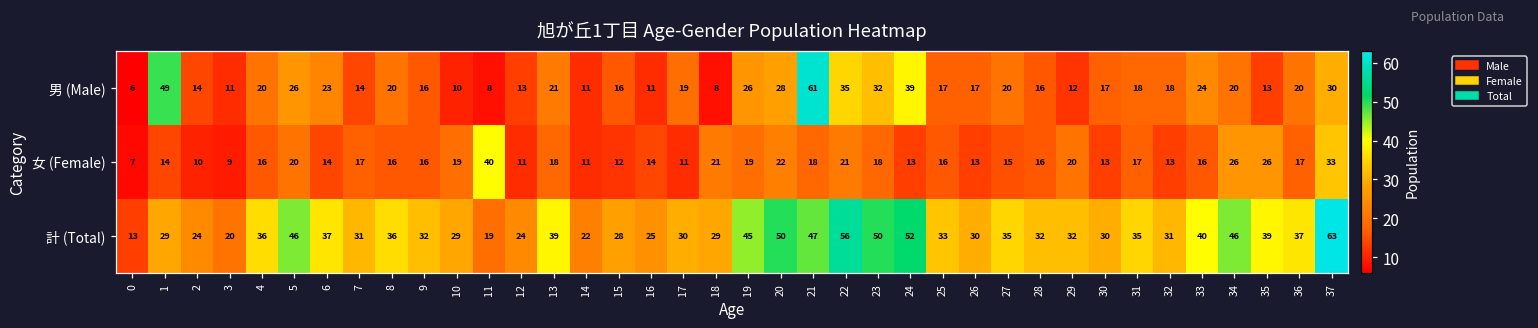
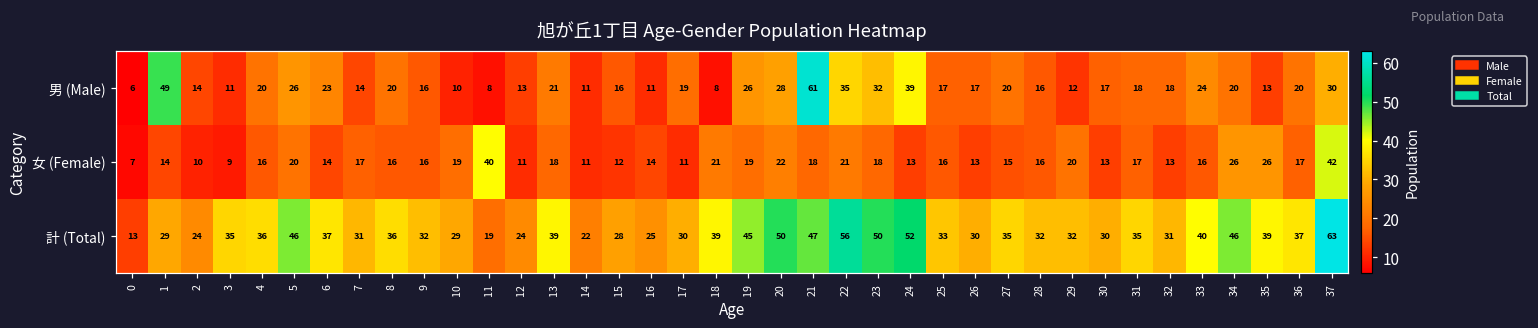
  {
    "男 (Male)": {
      "0": 6,
      "1": 49,
      "2": 14,
      "3": 11,
      "4": 20,
      "5": 26,
      "6": 23,
      "7": 14,
      "8": 20,
      "9": 16,
      "10": 10,
      "11": 8,
      "12": 13,
      "13": 21,
      "14": 11,
      "15": 16,
      "16": 11,
      "17": 19,
      "18": 8,
      "19": 26,
      "20": 28,
      "21": 61,
      "22": 35,
      "23": 32,
      "24": 39,
      "25": 17,
      "26": 17,
      "27": 20,
      "28": 16,
      "29": 12,
      "30": 17,
      "31": 18,
      "32": 18,
      "33": 24,
      "34": 20,
      "35": 13,
      "36": 20,
      "37": 30
    },
    "女 (Female)": {
      "0": 7,
      "1": 14,
      "2": 10,
      "3": 9,
      "4": 16,
      "5": 20,
      "6": 14,
      "7": 17,
      "8": 16,
      "9": 16,
      "10": 19,
      "11": 40,
      "12": 11,
      "13": 18,
      "14": 11,
      "15": 12,
      "16": 14,
      "17": 11,
      "18": 21,
      "19": 19,
      "20": 22,
      "21": 18,
      "22": 21,
      "23": 18,
      "24": 13,
      "25": 16,
      "26": 13,
      "27": 15,
      "28": 16,
      "29": 20,
      "30": 13,
      "31": 17,
      "32": 13,
      "33": 16,
      "34": 26,
      "35": 26,
      "36": 17,
-     "37": 33
+     "37": 42
    },
    "計 (Total)": {
      "0": 13,
      "1": 29,
      "2": 24,
-     "3": 20,
+     "3": 35,
      "4": 36,
      "5": 46,
      "6": 37,
      "7": 31,
      "8": 36,
      "9": 32,
      "10": 29,
      "11": 19,
      "12": 24,
      "13": 39,
      "14": 22,
      "15": 28,
      "16": 25,
      "17": 30,
-     "18": 29,
+     "18": 39,
      "19": 45,
      "20": 50,
      "21": 47,
      "22": 56,
      "23": 50,
      "24": 52,
      "25": 33,
      "26": 30,
      "27": 35,
      "28": 32,
      "29": 32,
      "30": 30,
      "31": 35,
      "32": 31,
      "33": 40,
      "34": 46,
      "35": 39,
      "36": 37,
      "37": 63
    }
  }
